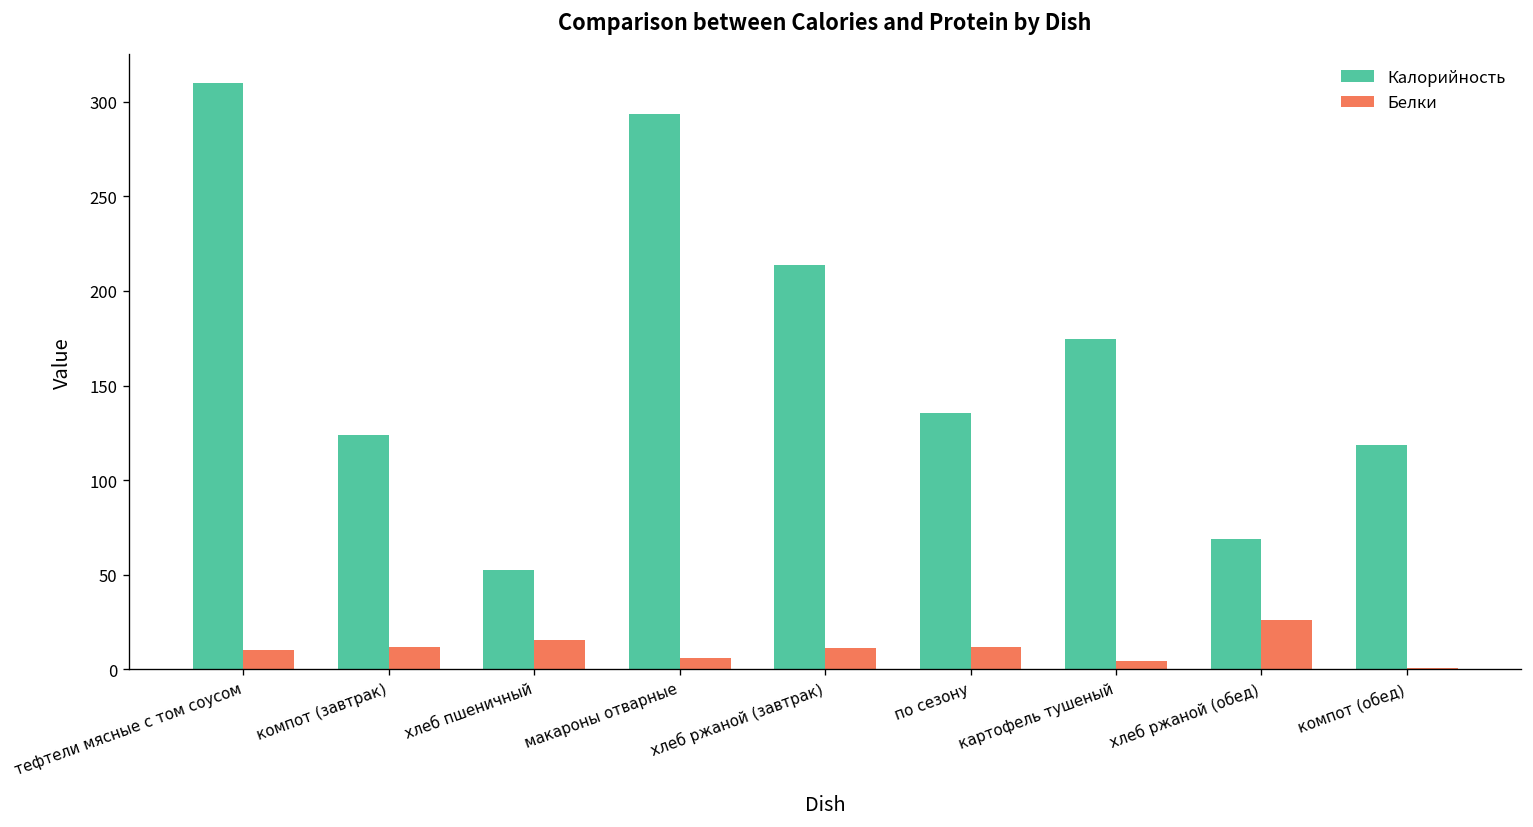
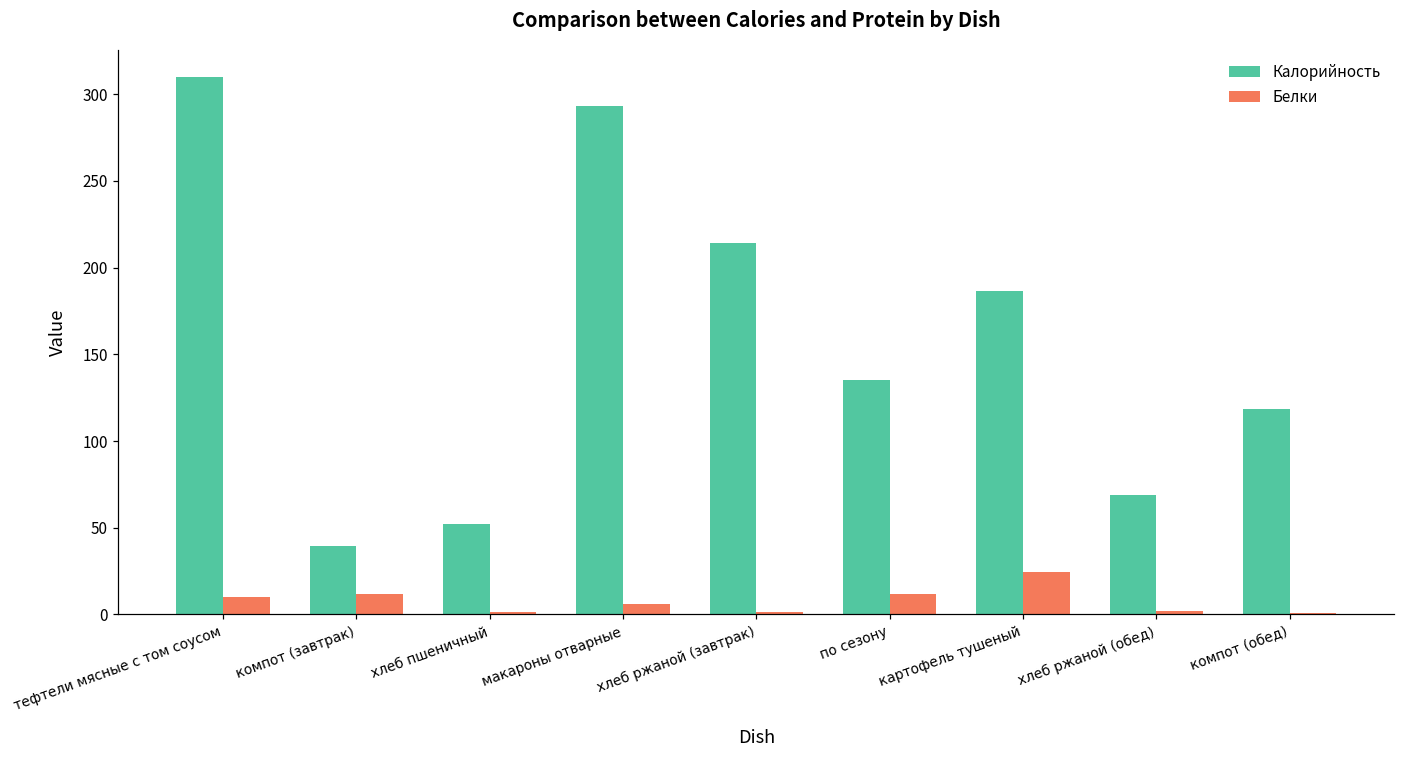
  {
    "Калорийность": {
      "тефтели мясные с том соусом": 310,
-     "компот (завтрак)": 124,
+     "компот (завтрак)": 39,
      "хлеб пшеничный": 52,
      "макароны отварные": 293,
      "хлеб ржаной (завтрак)": 214,
      "по сезону": 135,
-     "картофель тушеный": 175,
+     "картофель тушеный": 187,
      "хлеб ржаной (обед)": 69,
      "компот (обед)": 118
    },
    "Белки": {
      "тефтели мясные с том соусом": 10,
      "компот (завтрак)": 12,
-     "хлеб пшеничный": 16,
+     "хлеб пшеничный": 2,
      "макароны отварные": 6,
-     "хлеб ржаной (завтрак)": 11,
+     "хлеб ржаной (завтрак)": 1,
      "по сезону": 12,
-     "картофель тушеный": 4,
-     "хлеб ржаной (обед)": 26
+     "картофель тушеный": 25,
+     "хлеб ржаной (обед)": 2
    }
  }
